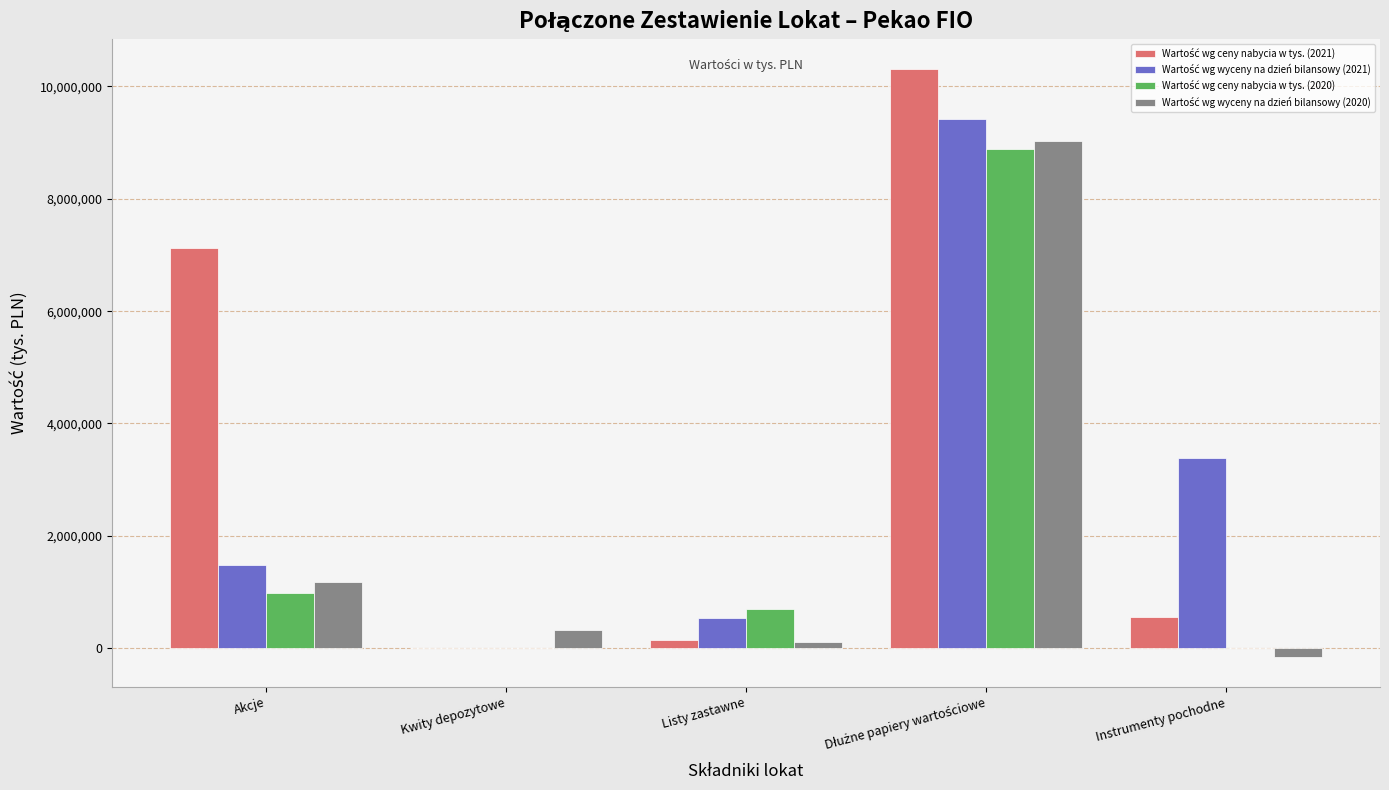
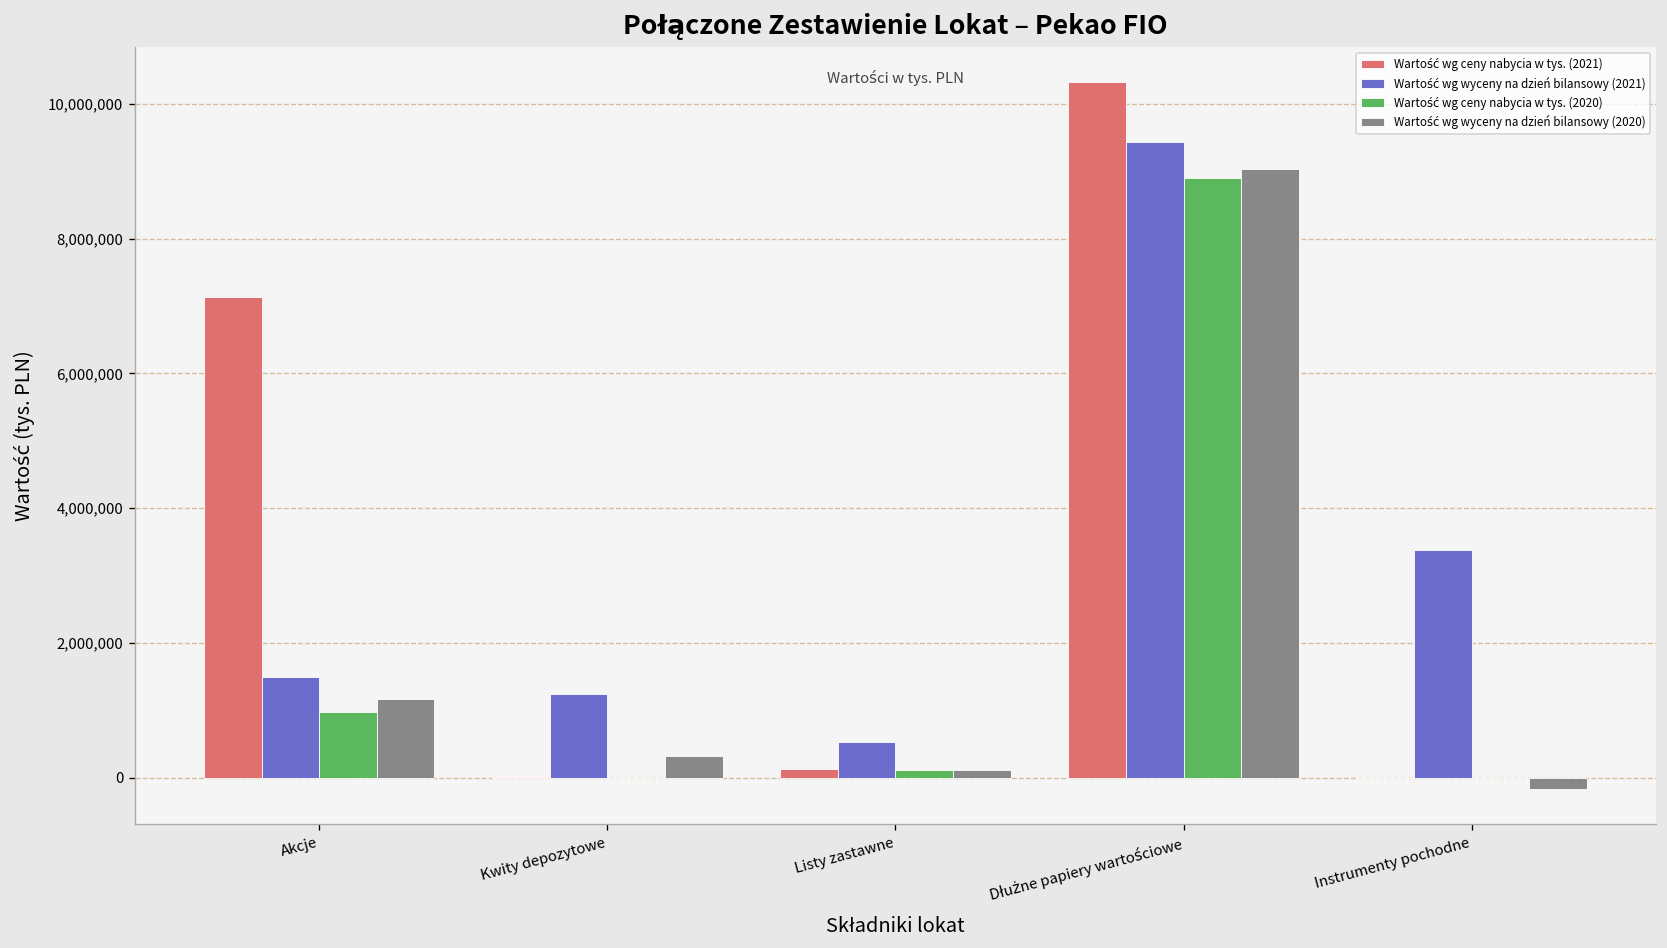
  {
    "Wartość wg ceny nabycia w tys. (2021)": {
      "Akcje": "7,100,000",
      "Listy zastawne": "100,000",
      "Dłużne papiery wartościowe": "10,300,000",
-     "Instrumenty pochodne": "600,000"
+     "Instrumenty pochodne": "0"
    },
    "Wartość wg wyceny na dzień bilansowy (2021)": {
      "Akcje": "1,500,000",
-     "Kwity depozytowe": "0",
+     "Kwity depozytowe": "1,200,000",
      "Listy zastawne": "500,000",
      "Dłużne papiery wartościowe": "9,400,000",
      "Instrumenty pochodne": "3,400,000"
    },
    "Wartość wg ceny nabycia w tys. (2020)": {
      "Akcje": "1,000,000",
-     "Listy zastawne": "700,000",
+     "Listy zastawne": "100,000",
      "Dłużne papiery wartościowe": "8,900,000",
      "Instrumenty pochodne": "0"
    },
    "Wartość wg wyceny na dzień bilansowy (2020)": {
      "Akcje": "1,200,000",
      "Kwity depozytowe": "300,000",
      "Listy zastawne": "100,000",
      "Dłużne papiery wartościowe": "9,000,000",
      "Instrumenty pochodne": "-200,000"
    }
  }
